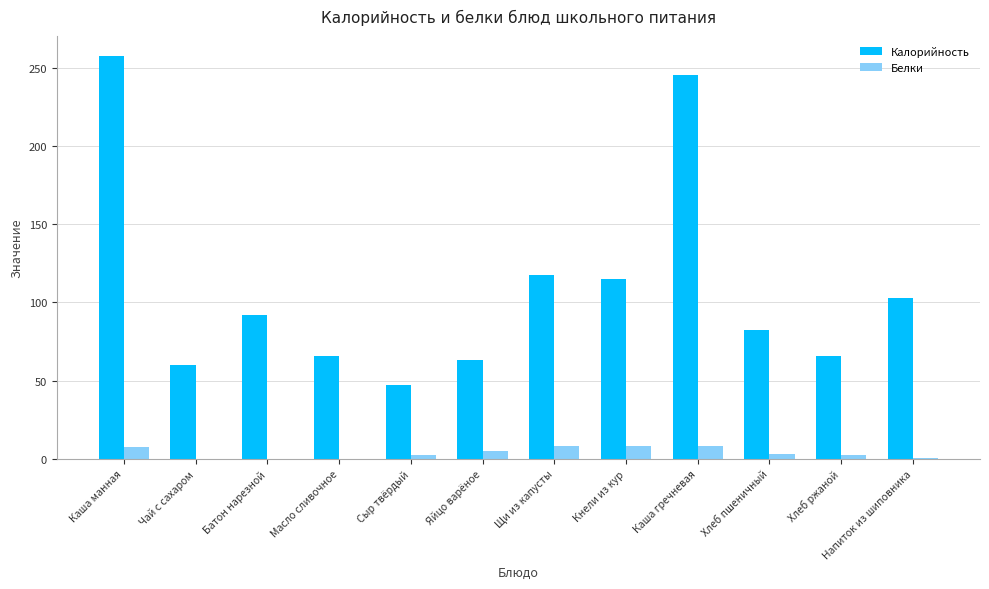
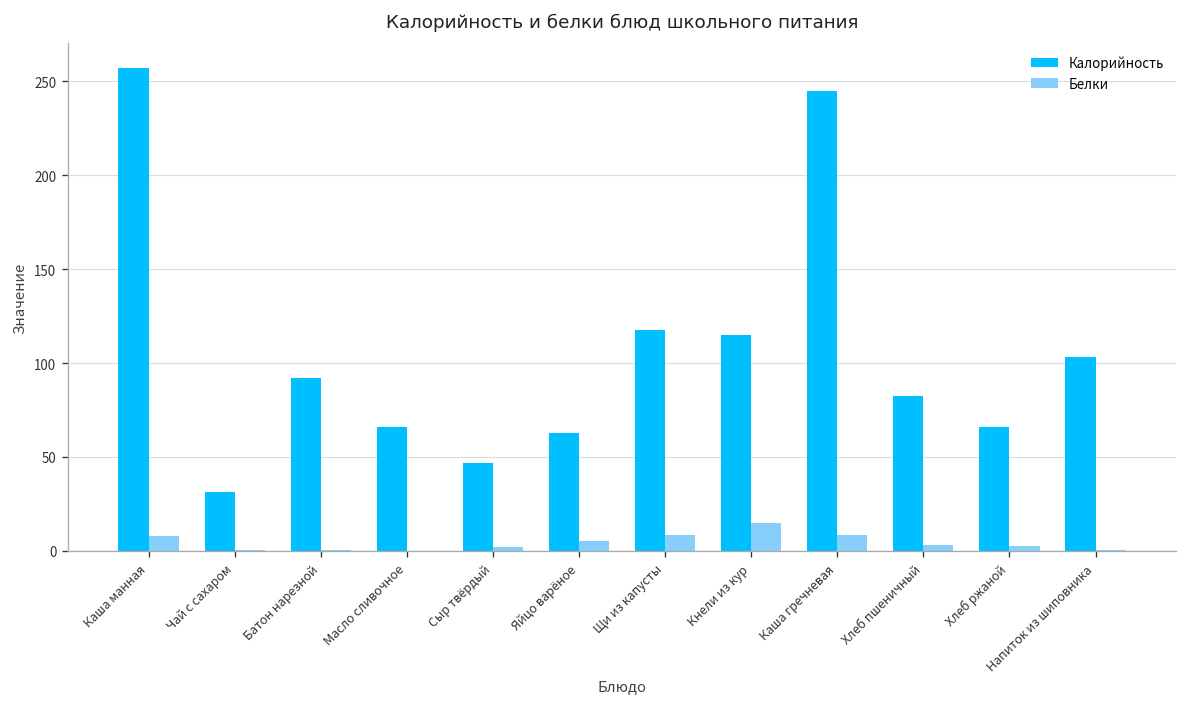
  {
    "Калорийность": {
      "Каша манная": 257,
-     "Чай с сахаром": 60,
+     "Чай с сахаром": 32,
      "Батон нарезной": 92,
      "Масло сливочное": 66,
      "Сыр твёрдый": 47,
      "Яйцо варёное": 63,
      "Щи из капусты": 117,
      "Кнели из кур": 115,
      "Каша гречневая": 245,
      "Хлеб пшеничный": 82,
      "Хлеб ржаной": 66,
      "Напиток из шиповника": 103
    },
    "Белки": {
      "Каша манная": 8,
      "Сыр твёрдый": 2,
      "Яйцо варёное": 5,
      "Щи из капусты": 8,
-     "Кнели из кур": 8,
+     "Кнели из кур": 15,
      "Каша гречневая": 8,
      "Хлеб пшеничный": 3,
      "Хлеб ржаной": 2
    }
  }
